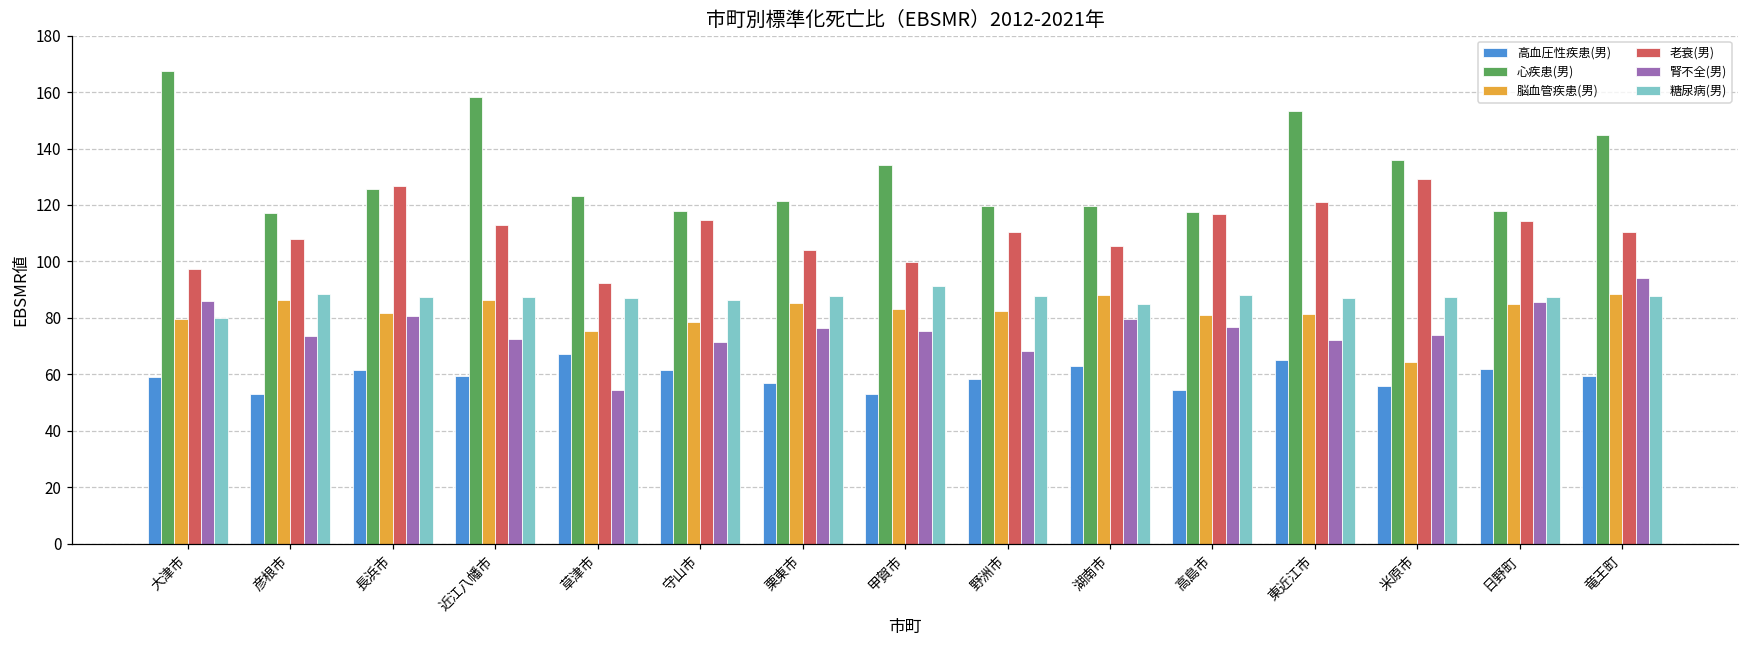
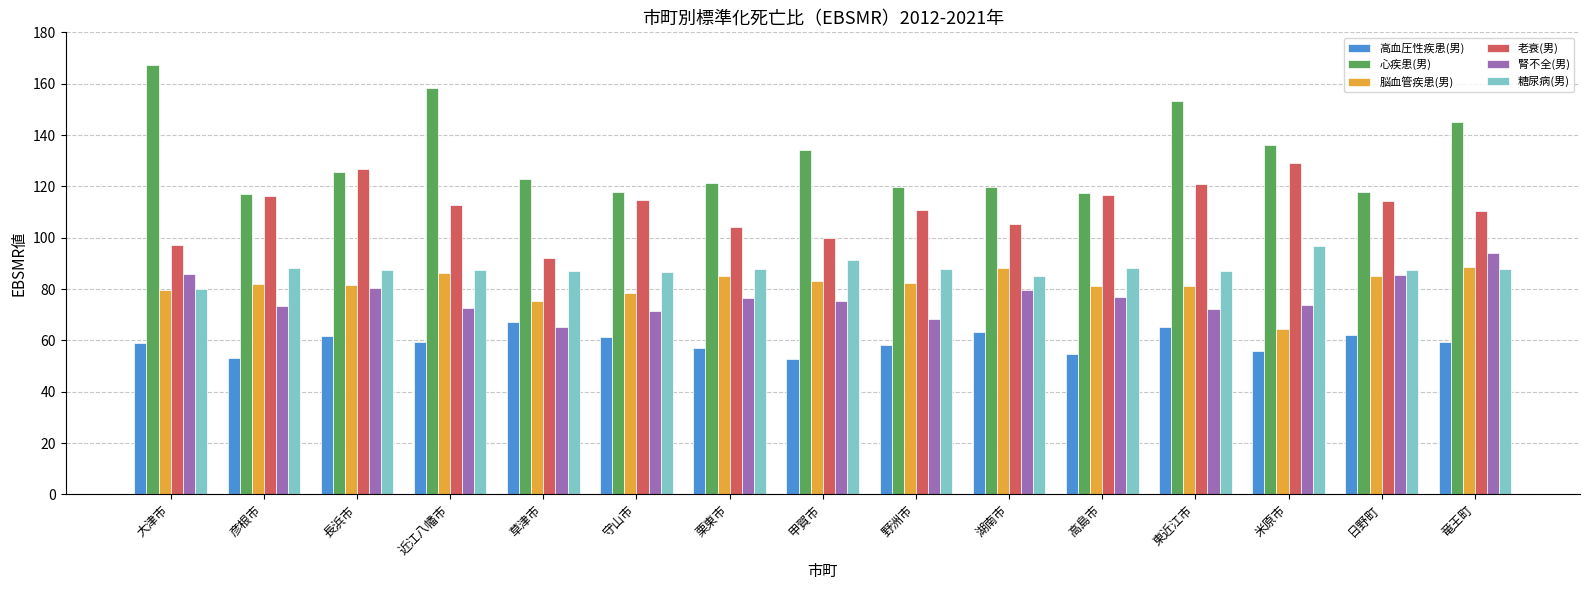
  {
    "高血圧性疾患(男)": {
      "大津市": 59,
      "彦根市": 53,
      "長浜市": 62,
      "近江八幡市": 59,
      "草津市": 67,
      "守山市": 61,
      "栗東市": 57,
      "甲賀市": 53,
      "野洲市": 58,
      "湖南市": 63,
      "高島市": 55,
      "東近江市": 65,
      "米原市": 56,
      "日野町": 62,
      "竜王町": 59
    },
    "心疾患(男)": {
      "大津市": 167,
      "彦根市": 117,
      "長浜市": 126,
      "近江八幡市": 158,
      "草津市": 123,
      "守山市": 118,
      "栗東市": 121,
      "甲賀市": 134,
      "野洲市": 120,
      "湖南市": 120,
      "高島市": 118,
      "東近江市": 153,
      "米原市": 136,
      "日野町": 118,
      "竜王町": 145
    },
    "脳血管疾患(男)": {
      "大津市": 80,
-     "彦根市": 86,
+     "彦根市": 82,
      "長浜市": 82,
      "近江八幡市": 86,
      "草津市": 75,
      "守山市": 78,
      "栗東市": 85,
      "甲賀市": 83,
      "野洲市": 83,
      "湖南市": 88,
      "高島市": 81,
      "東近江市": 81,
      "米原市": 65,
      "日野町": 85,
      "竜王町": 89
    },
    "老衰(男)": {
      "大津市": 97,
-     "彦根市": 108,
+     "彦根市": 116,
      "長浜市": 127,
      "近江八幡市": 113,
      "草津市": 92,
      "守山市": 115,
      "栗東市": 104,
      "甲賀市": 100,
      "野洲市": 111,
      "湖南市": 106,
      "高島市": 117,
      "東近江市": 121,
      "米原市": 129,
      "日野町": 114,
      "竜王町": 111
    },
    "腎不全(男)": {
      "大津市": 86,
      "彦根市": 74,
      "長浜市": 81,
      "近江八幡市": 73,
-     "草津市": 55,
+     "草津市": 65,
      "守山市": 72,
      "栗東市": 76,
      "甲賀市": 76,
      "野洲市": 68,
      "湖南市": 80,
      "高島市": 77,
      "東近江市": 72,
      "米原市": 74,
      "日野町": 86,
      "竜王町": 94
    },
    "糖尿病(男)": {
      "大津市": 80,
      "彦根市": 88,
      "長浜市": 87,
      "近江八幡市": 87,
      "草津市": 87,
      "守山市": 87,
      "栗東市": 88,
      "甲賀市": 91,
      "野洲市": 88,
      "湖南市": 85,
      "高島市": 88,
      "東近江市": 87,
-     "米原市": 87,
+     "米原市": 97,
      "日野町": 87,
      "竜王町": 88
    }
  }
